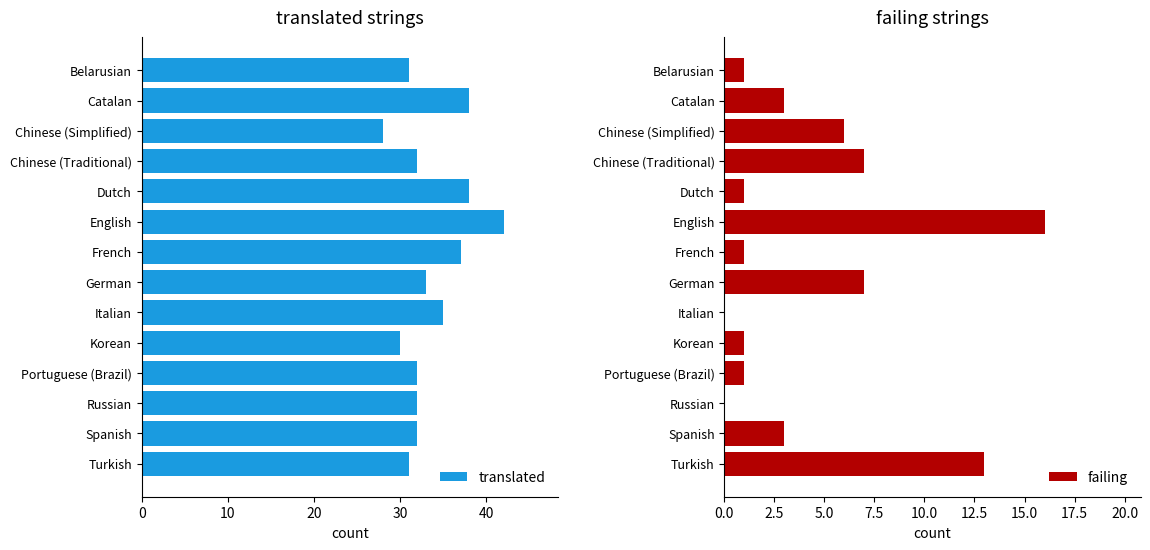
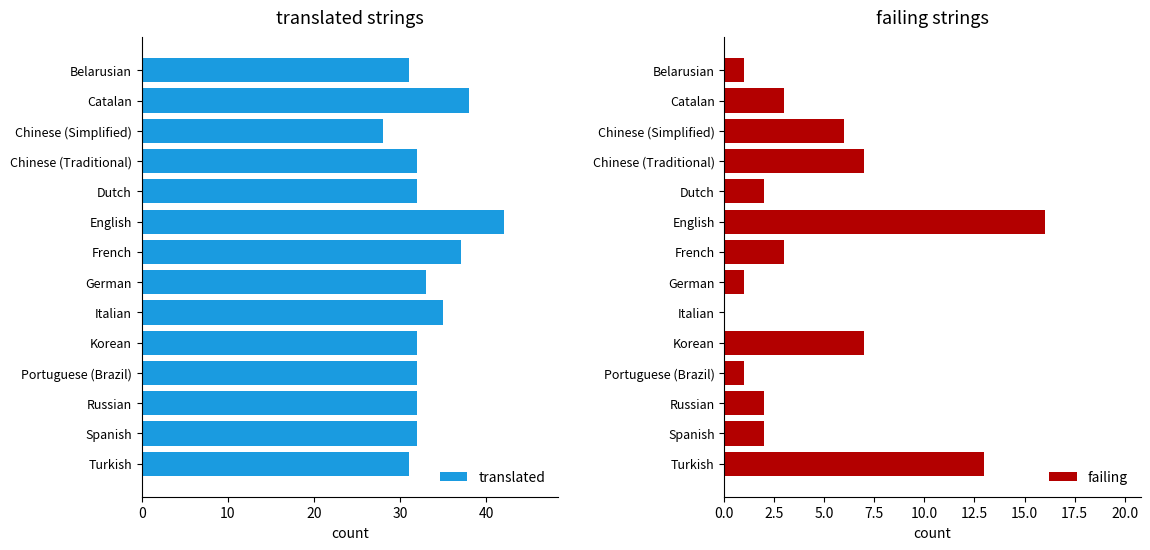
  {
    "translated strings": {
      "Belarusian": 31,
      "Catalan": 38,
      "Chinese (Simplified)": 28,
      "Chinese (Traditional)": 32,
-     "Dutch": 38,
+     "Dutch": 32,
      "English": 42,
      "French": 37,
      "German": 33,
      "Italian": 35,
-     "Korean": 30,
+     "Korean": 32,
      "Portuguese (Brazil)": 32,
      "Russian": 32,
      "Spanish": 32,
      "Turkish": 31
    },
    "failing strings": {
      "Belarusian": 1,
      "Catalan": 3,
      "Chinese (Simplified)": 6,
      "Chinese (Traditional)": 7,
-     "Dutch": 1,
+     "Dutch": 2,
      "English": 16,
-     "French": 1,
-     "German": 7,
+     "French": 3,
+     "German": 1,
      "Italian": 0,
-     "Korean": 1,
+     "Korean": 7,
      "Portuguese (Brazil)": 1,
-     "Russian": 0,
-     "Spanish": 3,
+     "Russian": 2,
+     "Spanish": 2,
      "Turkish": 13
    }
  }
